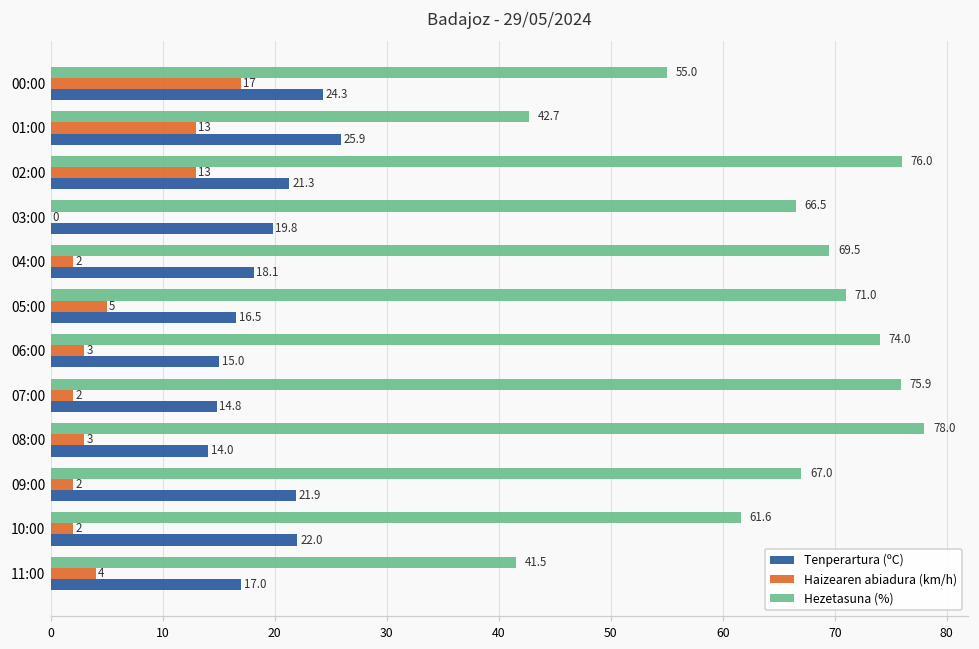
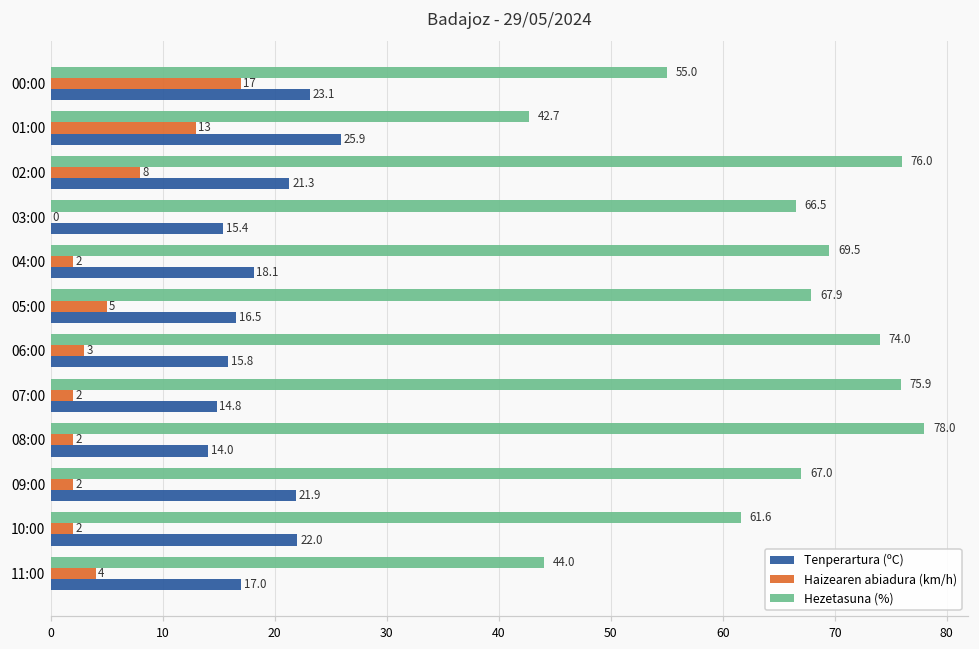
  {
    "Tenperartura (ºC)": {
-     "00:00": 24.3,
+     "00:00": 23.1,
      "01:00": 25.9,
      "02:00": 21.3,
-     "03:00": 19.8,
+     "03:00": 15.4,
      "04:00": 18.1,
      "05:00": 16.5,
-     "06:00": 15.0,
+     "06:00": 15.8,
      "07:00": 14.8,
      "08:00": 14.0,
      "09:00": 21.9,
      "10:00": 22.0,
      "11:00": 17.0
    },
    "Haizearen abiadura (km/h)": {
      "00:00": 17,
      "01:00": 13,
-     "02:00": 13,
+     "02:00": 8,
      "03:00": 0,
      "04:00": 2,
      "05:00": 5,
      "06:00": 3,
      "07:00": 2,
-     "08:00": 3,
+     "08:00": 2,
      "09:00": 2,
      "10:00": 2,
      "11:00": 4
    },
    "Hezetasuna (%)": {
      "00:00": 55.0,
      "01:00": 42.7,
      "02:00": 76.0,
      "03:00": 66.5,
      "04:00": 69.5,
-     "05:00": 71.0,
+     "05:00": 67.9,
      "06:00": 74.0,
      "07:00": 75.9,
      "08:00": 78.0,
      "09:00": 67.0,
      "10:00": 61.6,
-     "11:00": 41.5
+     "11:00": 44.0
    }
  }
